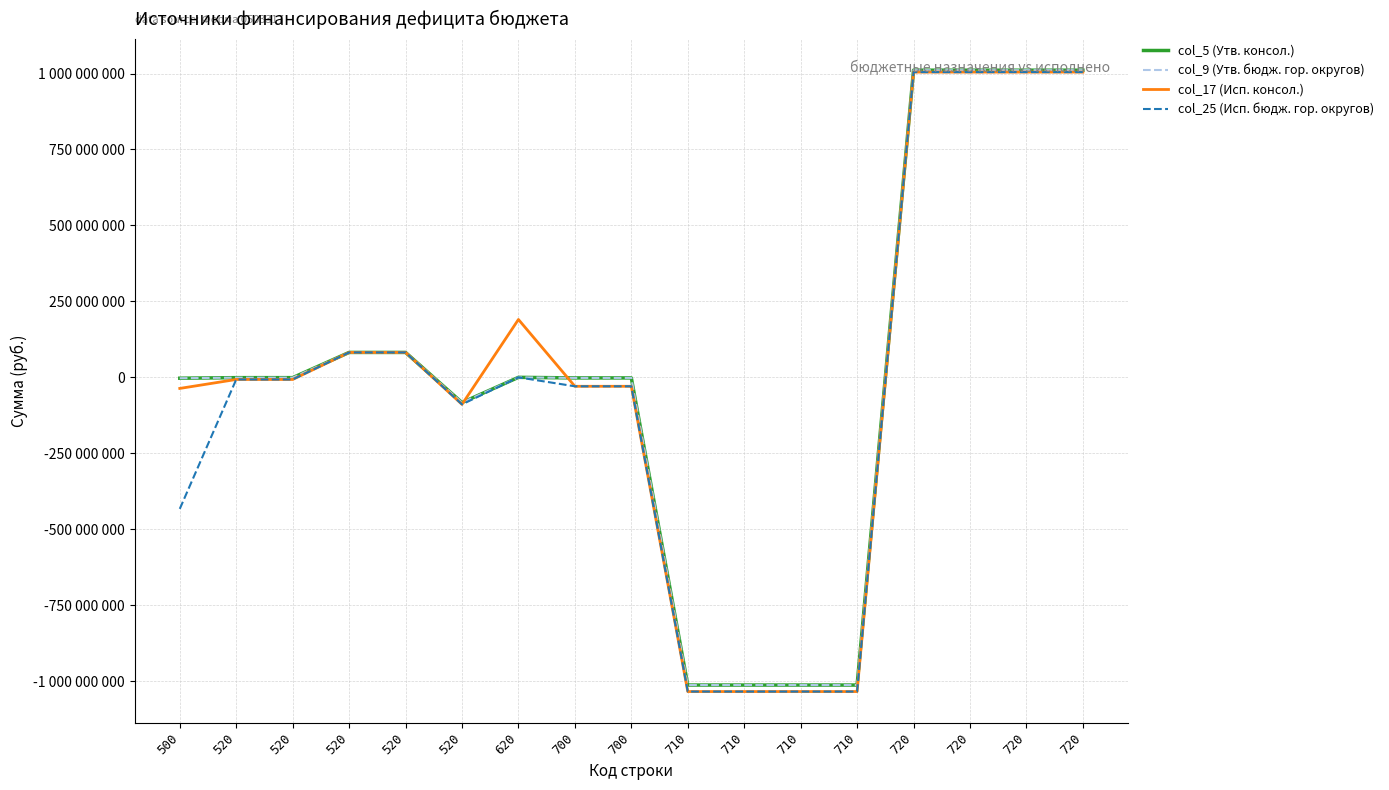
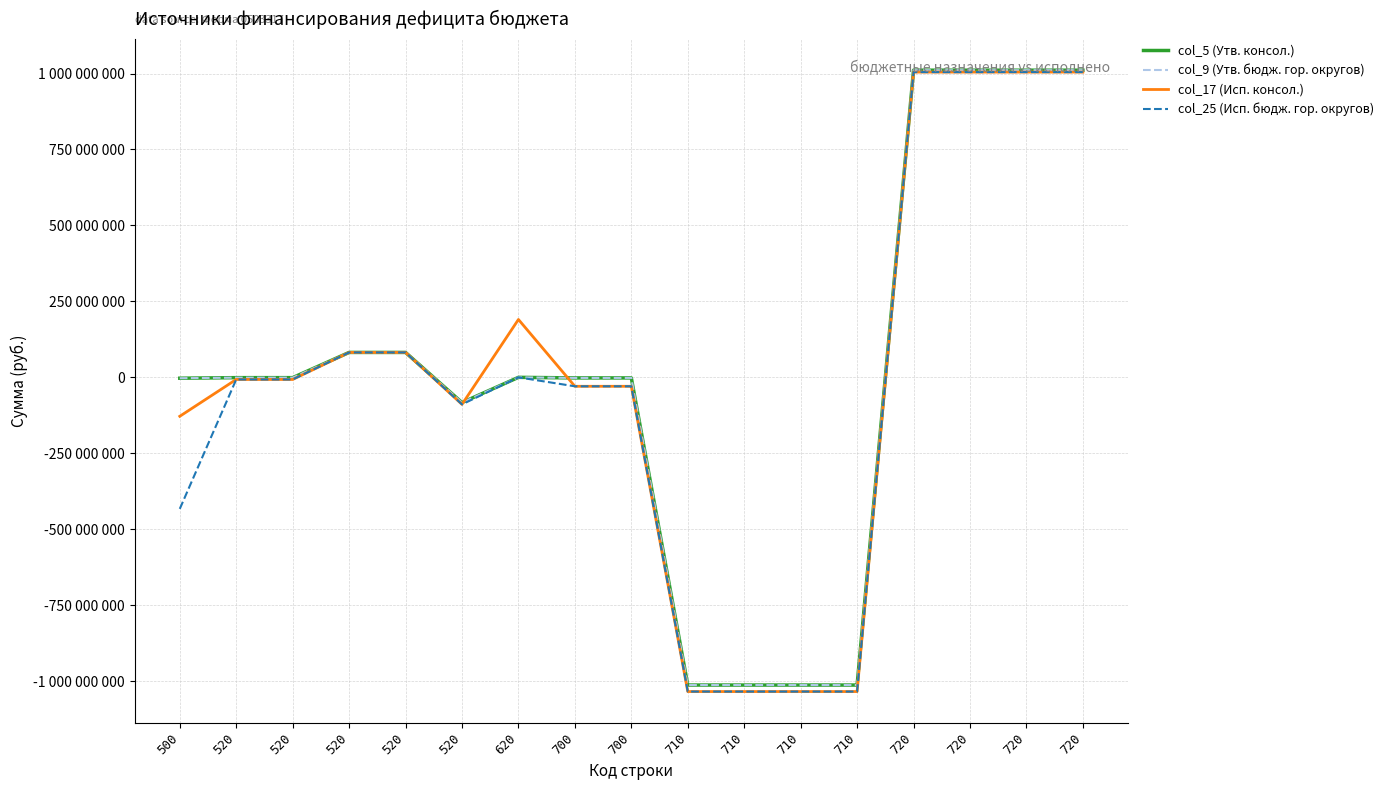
  {
    "col_9 (Утв. бюдж. гор. округов)": {
      "500": 0
    },
    "col_17 (Исп. консол.)": {
-     "500": -40000000,
+     "500": -130000000,
      "620": 190000000
    },
    "col_25 (Исп. бюдж. гор. округов)": {
      "500": -430000000
    }
  }
